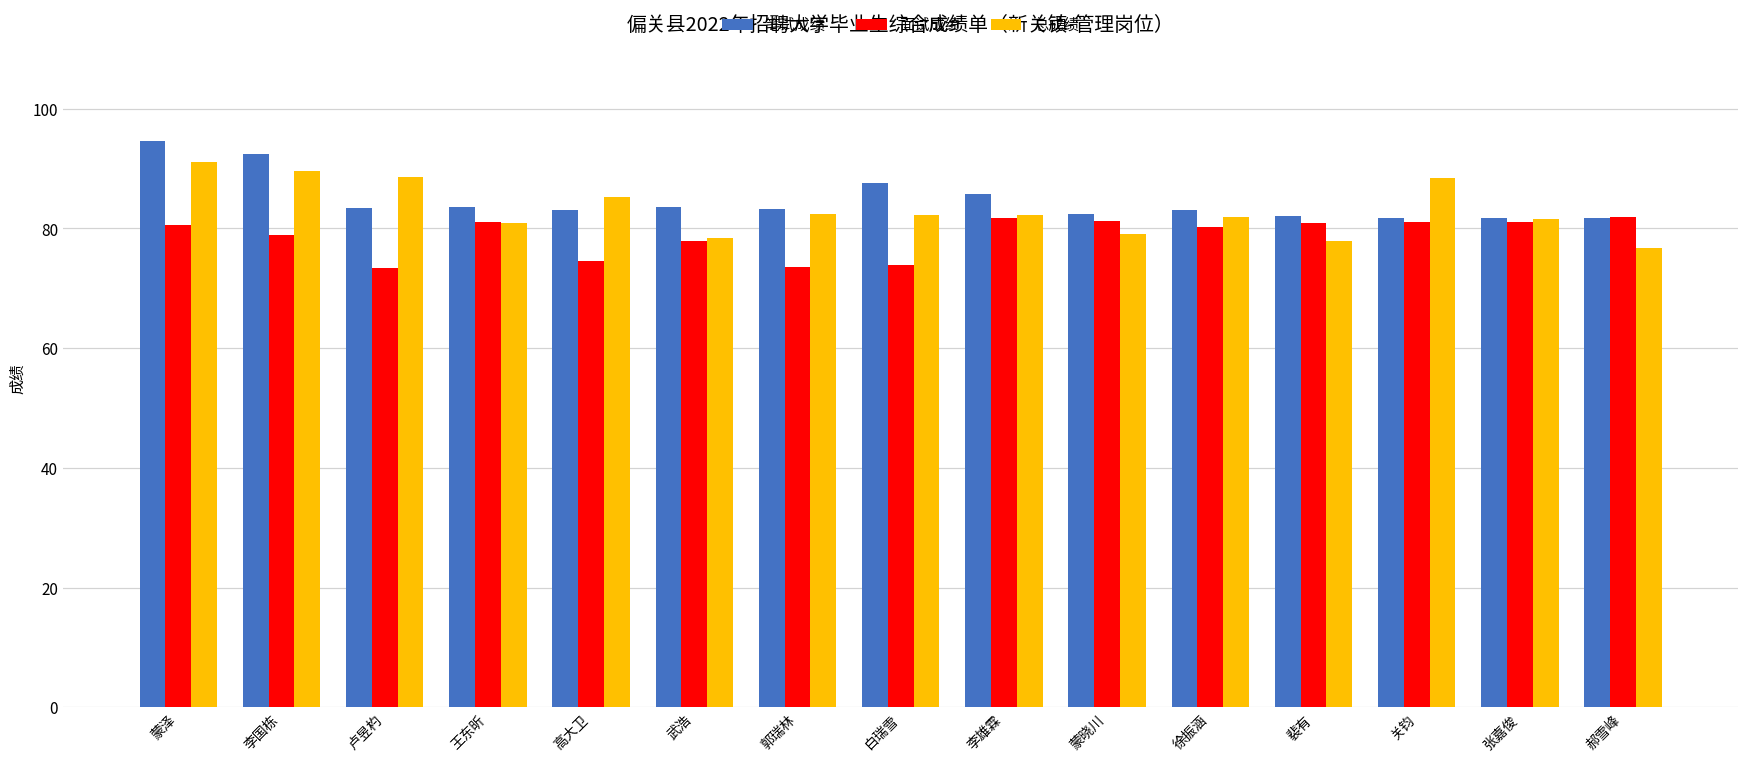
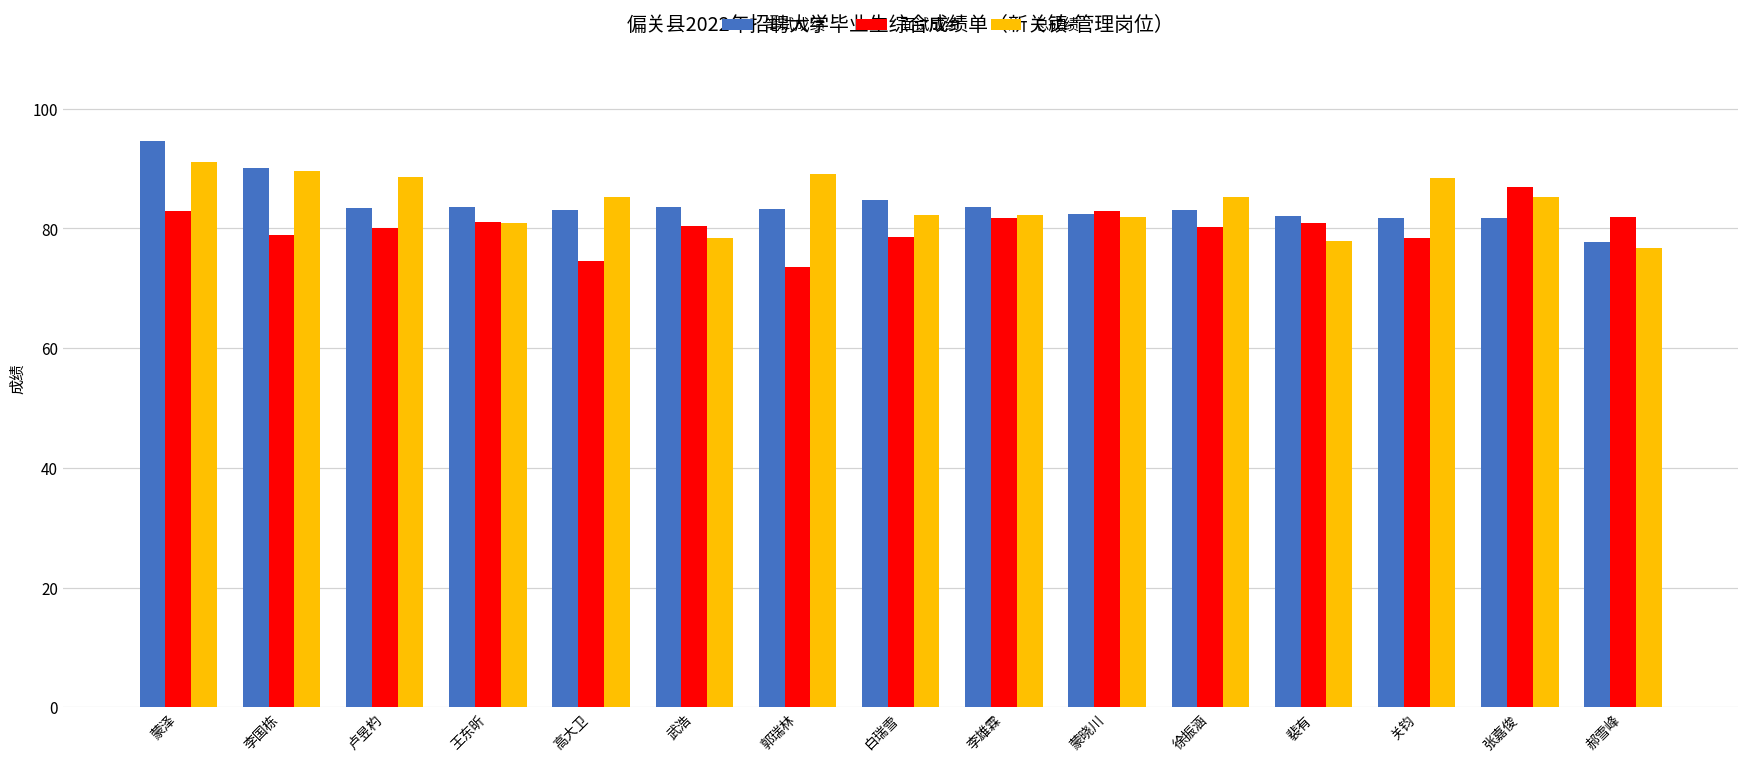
  {
    "笔试成绩": {
      "蒙泽": 95,
-     "李国栋": 92,
+     "李国栋": 90,
      "卢昱杓": 83,
      "王东昕": 84,
      "高大卫": 83,
      "武浩": 84,
      "郭瑞林": 83,
-     "白瑞雪": 88,
-     "李雄霖": 86,
+     "白瑞雪": 85,
+     "李雄霖": 84,
      "蒙晓川": 82,
      "徐振涵": 83,
      "裴有": 82,
      "关钧": 82,
      "张嘉俊": 82,
-     "郝雪峰": 82
+     "郝雪峰": 78
    },
    "面试成绩": {
-     "蒙泽": 81,
+     "蒙泽": 83,
      "李国栋": 79,
-     "卢昱杓": 73,
+     "卢昱杓": 80,
      "王东昕": 81,
      "高大卫": 75,
-     "武浩": 78,
+     "武浩": 80,
      "郭瑞林": 74,
-     "白瑞雪": 74,
+     "白瑞雪": 79,
      "李雄霖": 82,
-     "蒙晓川": 81,
+     "蒙晓川": 83,
      "徐振涵": 80,
      "裴有": 81,
-     "关钧": 81,
-     "张嘉俊": 81,
+     "关钧": 78,
+     "张嘉俊": 87,
      "郝雪峰": 82
    },
    "总成绩": {
      "蒙泽": 91,
      "李国栋": 90,
      "卢昱杓": 89,
      "王东昕": 81,
      "高大卫": 85,
      "武浩": 78,
-     "郭瑞林": 82,
+     "郭瑞林": 89,
      "白瑞雪": 82,
      "李雄霖": 82,
-     "蒙晓川": 79,
-     "徐振涵": 82,
+     "蒙晓川": 82,
+     "徐振涵": 85,
      "裴有": 78,
      "关钧": 88,
-     "张嘉俊": 82,
+     "张嘉俊": 85,
      "郝雪峰": 77
    }
  }
